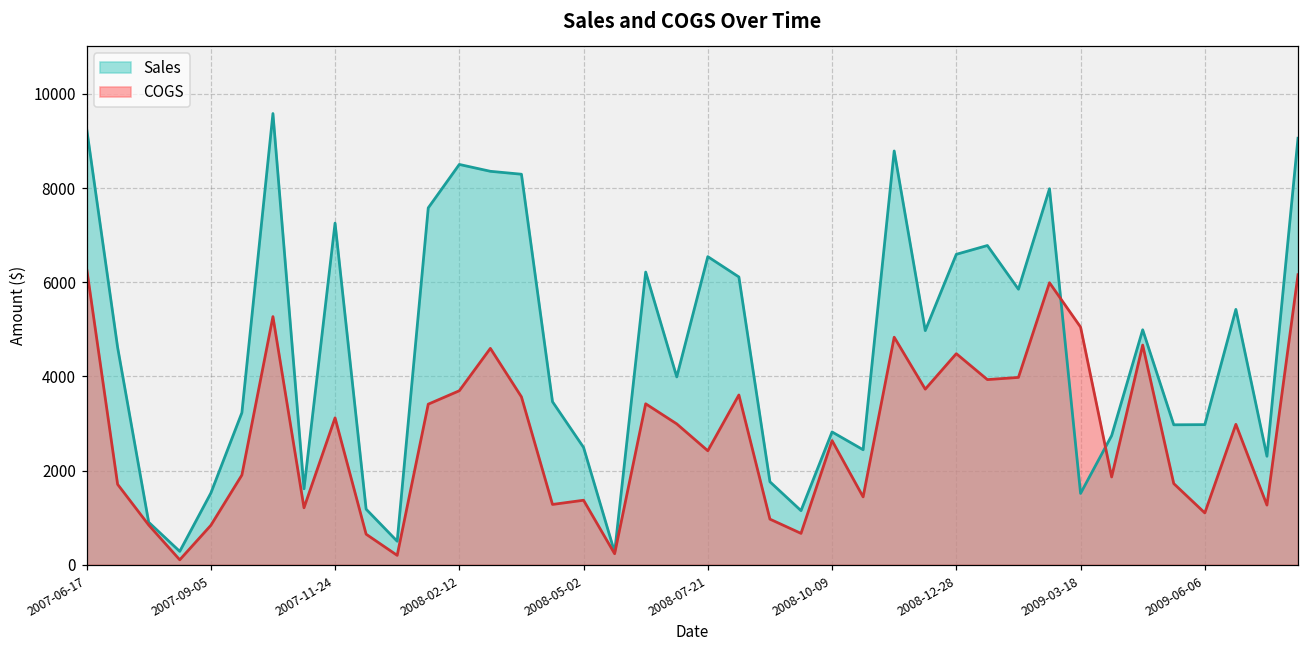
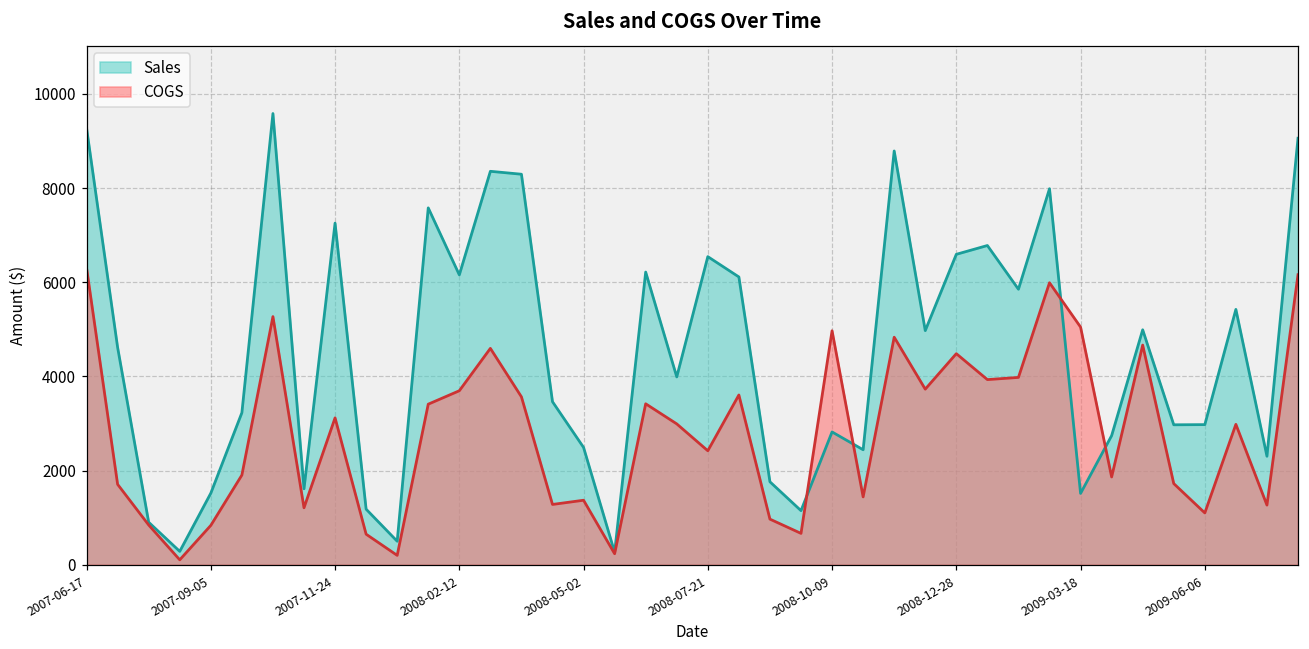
  {
    "Sales": {
      "2007-06-17": 9300,
      "2007-09-05": 1500,
      "2007-11-24": 7300,
-     "2008-02-12": 8500,
+     "2008-02-12": 6200,
      "2008-05-02": 2500,
      "2008-07-21": 6500,
      "2008-10-09": 2800,
      "2008-12-28": 6600,
      "2009-03-18": 1500,
      "2009-06-06": 3000
    },
    "COGS": {
      "2007-06-17": 6300,
      "2007-09-05": 800,
      "2007-11-24": 3100,
      "2008-02-12": 3700,
      "2008-05-02": 1400,
      "2008-07-21": 2400,
-     "2008-10-09": 2600,
+     "2008-10-09": 5000,
      "2008-12-28": 4500,
      "2009-03-18": 5000,
      "2009-06-06": 1100
    }
  }
